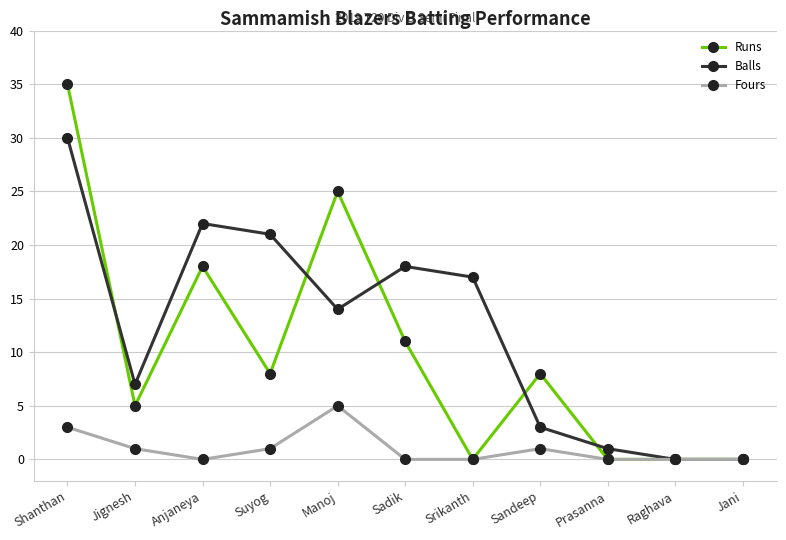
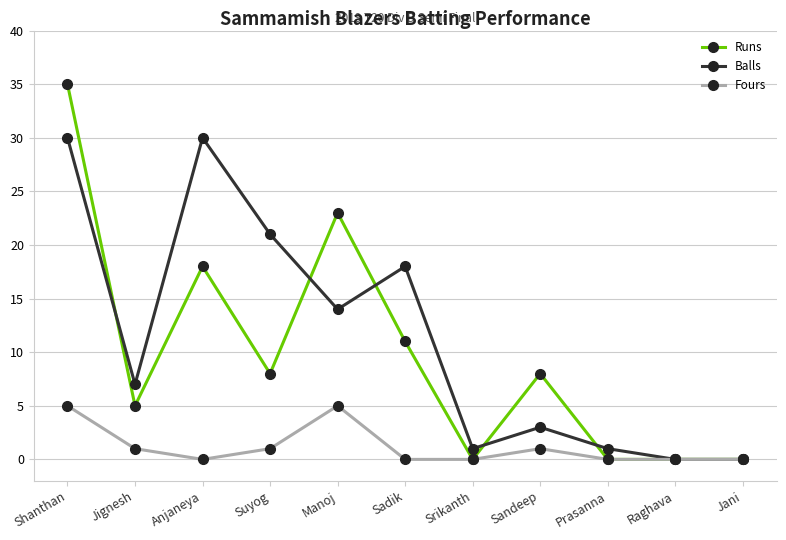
  {
    "Runs": {
      "Shanthan": 35,
      "Jignesh": 5,
      "Anjaneya": 18,
      "Suyog": 8,
-     "Manoj": 25,
+     "Manoj": 23,
      "Sadik": 11,
      "Sandeep": 8
    },
    "Balls": {
      "Shanthan": 30,
      "Jignesh": 7,
-     "Anjaneya": 22,
+     "Anjaneya": 30,
      "Suyog": 21,
      "Manoj": 14,
      "Sadik": 18,
-     "Srikanth": 17,
+     "Srikanth": 1,
      "Sandeep": 3,
      "Prasanna": 1
    },
    "Fours": {
-     "Shanthan": 3,
+     "Shanthan": 5,
      "Jignesh": 1,
      "Anjaneya": 0,
      "Suyog": 1,
      "Manoj": 5,
      "Sadik": 0,
      "Sandeep": 1
    }
  }
